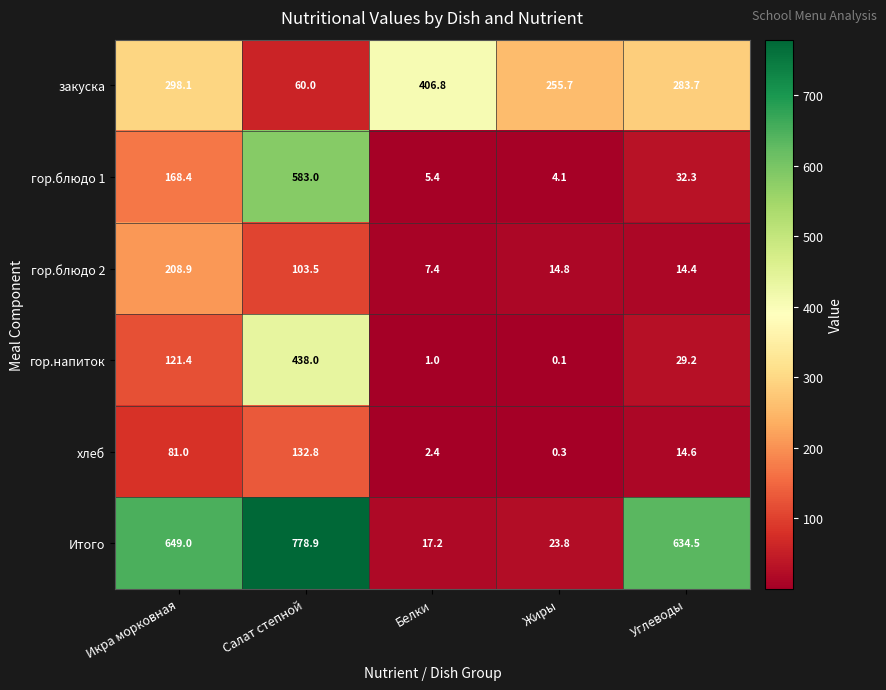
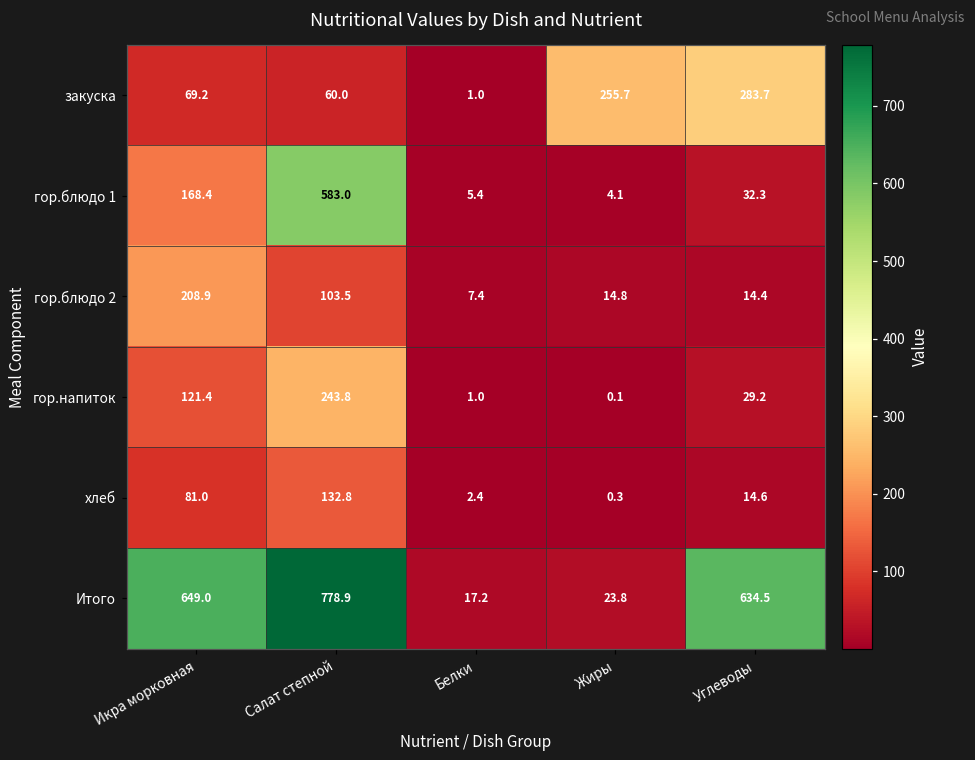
  {
    "закуска": {
-     "Икра морковная": 298.1,
+     "Икра морковная": 69.2,
      "Салат степной": 60.0,
-     "Белки": 406.8,
+     "Белки": 1.0,
      "Жиры": 255.7,
      "Углеводы": 283.7
    },
    "гор.блюдо 1": {
      "Икра морковная": 168.4,
      "Салат степной": 583.0,
      "Белки": 5.4,
      "Жиры": 4.1,
      "Углеводы": 32.3
    },
    "гор.блюдо 2": {
      "Икра морковная": 208.9,
      "Салат степной": 103.5,
      "Белки": 7.4,
      "Жиры": 14.8,
      "Углеводы": 14.4
    },
    "гор.напиток": {
      "Икра морковная": 121.4,
-     "Салат степной": 438.0,
+     "Салат степной": 243.8,
      "Белки": 1.0,
      "Жиры": 0.1,
      "Углеводы": 29.2
    },
    "хлеб": {
      "Икра морковная": 81.0,
      "Салат степной": 132.8,
      "Белки": 2.4,
      "Жиры": 0.3,
      "Углеводы": 14.6
    },
    "Итого": {
      "Икра морковная": 649.0,
      "Салат степной": 778.9,
      "Белки": 17.2,
      "Жиры": 23.8,
      "Углеводы": 634.5
    }
  }
